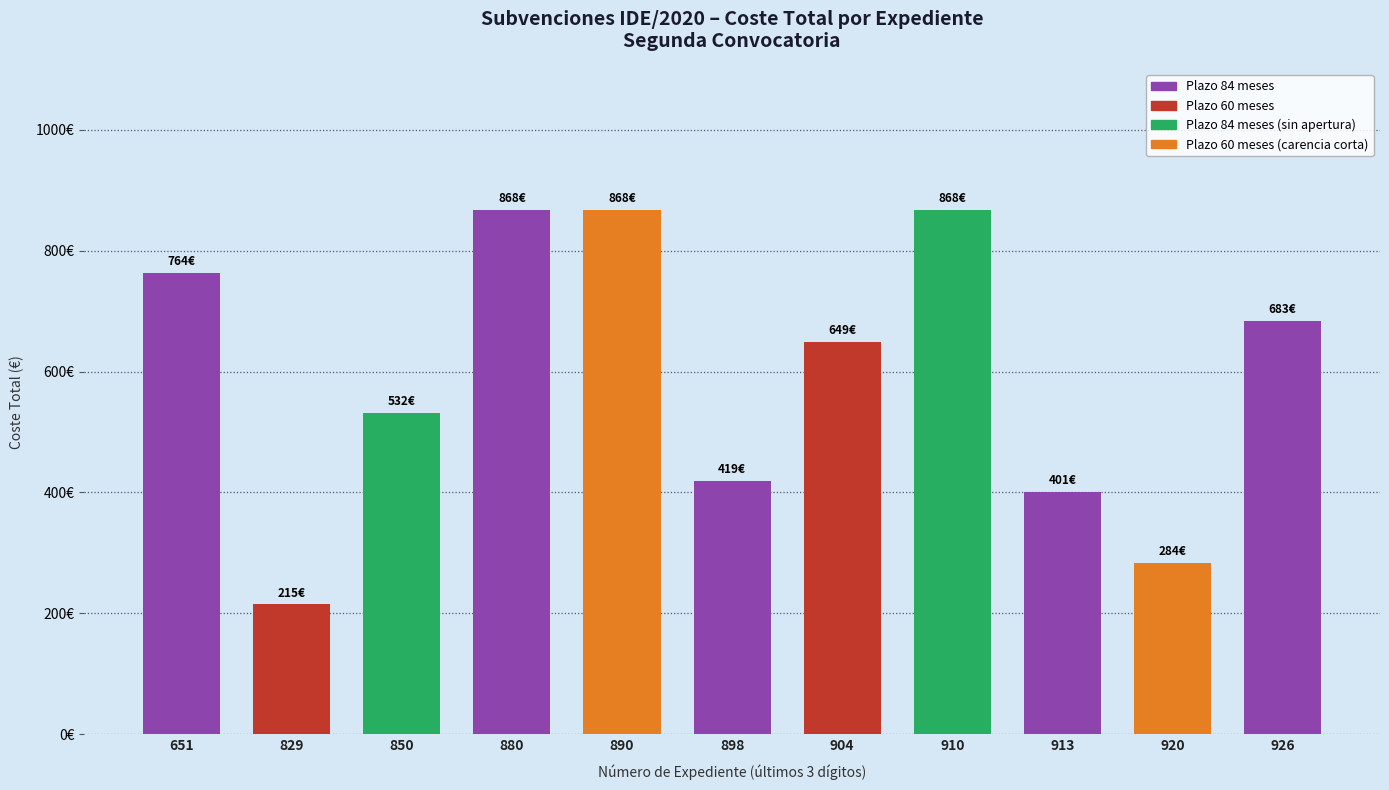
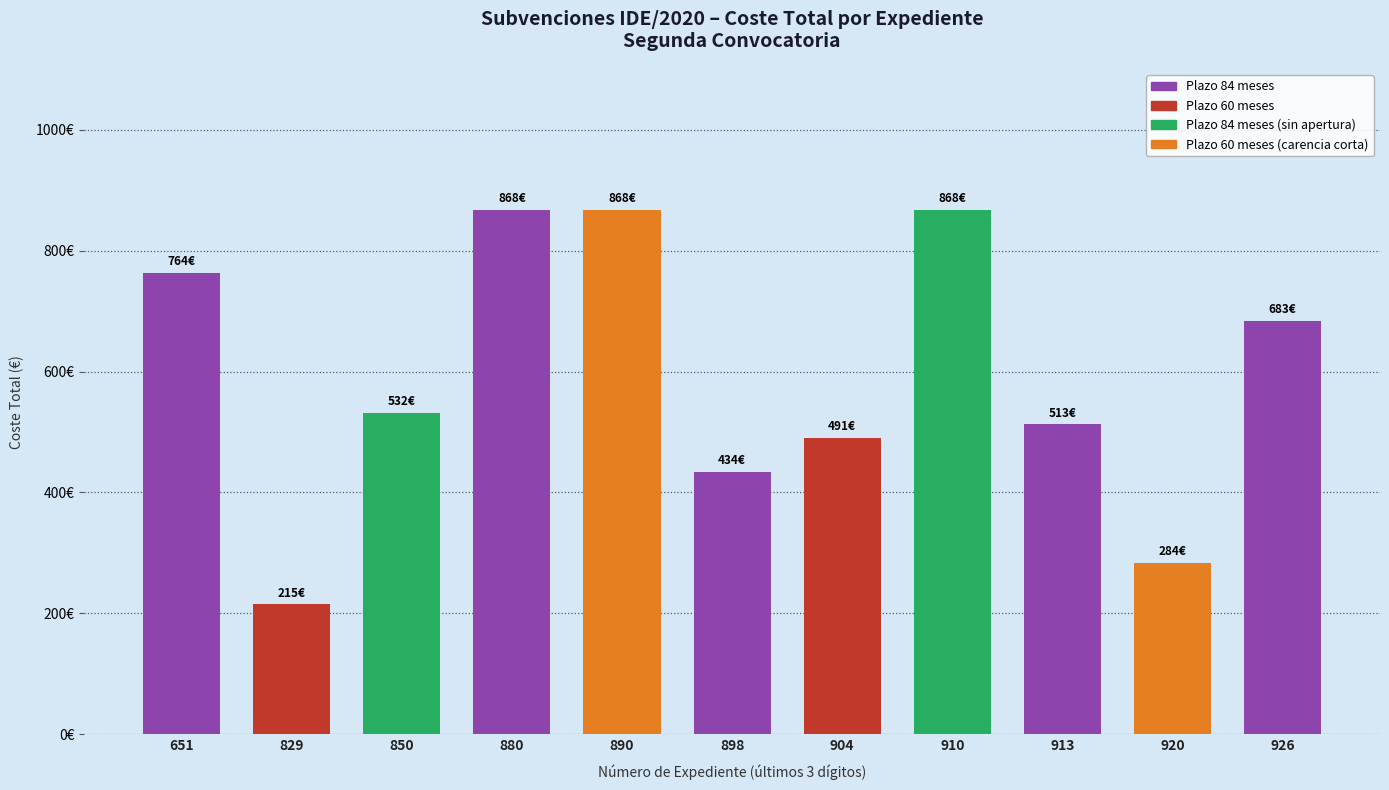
  {
    "651": "764€",
    "829": "215€",
    "850": "532€",
    "880": "868€",
    "890": "868€",
-   "898": "419€",
-   "904": "649€",
+   "898": "434€",
+   "904": "491€",
    "910": "868€",
-   "913": "401€",
+   "913": "513€",
    "920": "284€",
    "926": "683€"
  }
